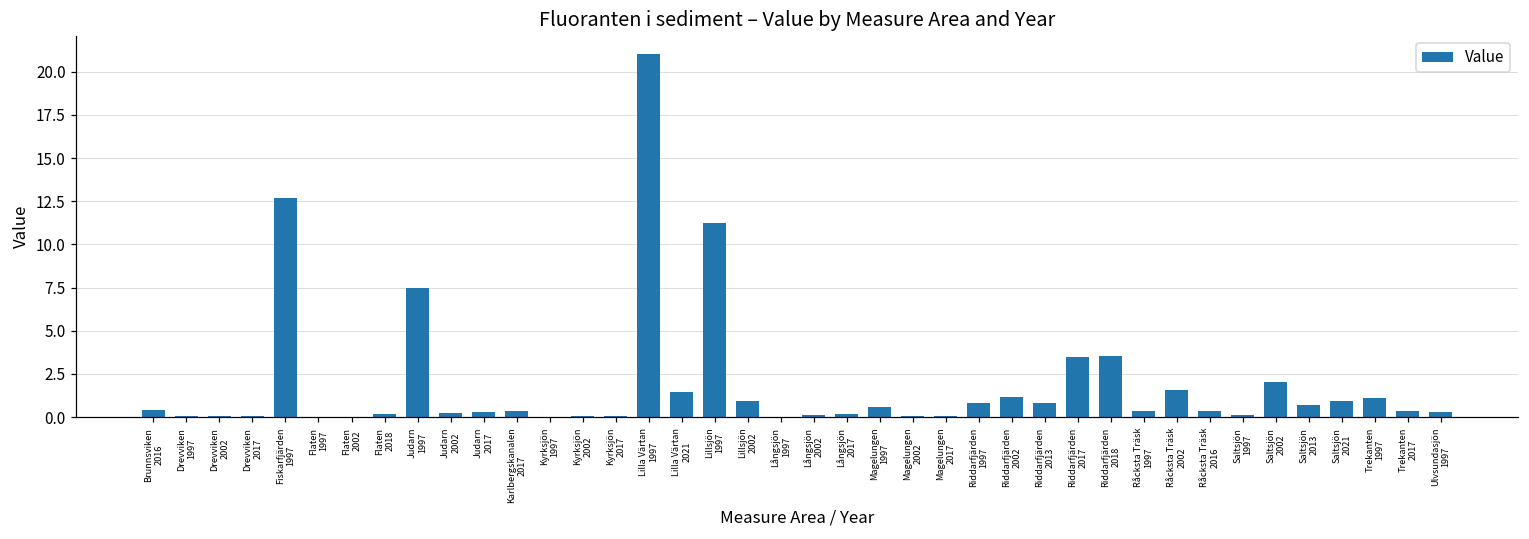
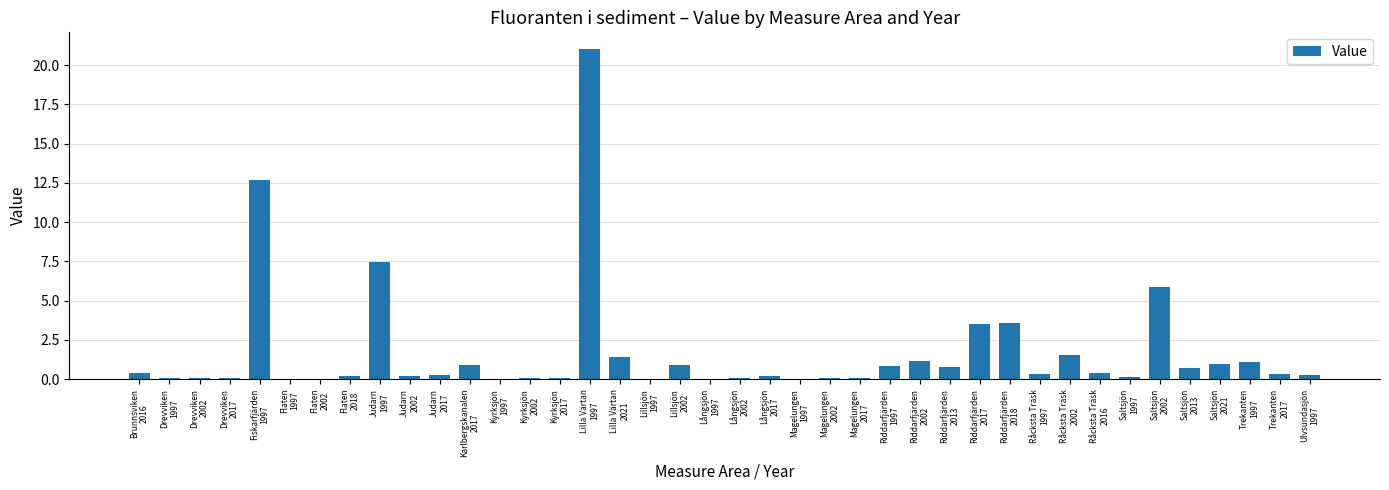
  {
    "Brunnsviken 2016": 0.4,
    "Fiskarfjärden 1997": 12.7,
    "Flaten 2018": 0.2,
    "Judarn 1997": 7.5,
    "Judarn 2002": 0.2,
    "Judarn 2017": 0.3,
-   "Karlbergskanalen 2017": 0.4,
+   "Karlbergskanalen 2017": 0.9,
    "Lilla Värtan 1997": 21.0,
    "Lilla Värtan 2021": 1.4,
-   "Lillsjön 1997": 11.3,
+   "Lillsjön 1997": 0.0,
    "Lillsjön 2002": 0.9,
    "Långsjön 2017": 0.2,
-   "Magelungen 1997": 0.6,
+   "Magelungen 1997": 0.0,
    "Riddarfjärden 1997": 0.8,
    "Riddarfjärden 2002": 1.2,
    "Riddarfjärden 2013": 0.8,
    "Riddarfjärden 2017": 3.5,
    "Riddarfjärden 2018": 3.5,
    "Råcksta Träsk 1997": 0.4,
    "Råcksta Träsk 2002": 1.6,
    "Råcksta Träsk 2016": 0.4,
-   "Saltsjön 2002": 2.0,
+   "Saltsjön 2002": 5.9,
    "Saltsjön 2013": 0.7,
    "Saltsjön 2021": 0.9,
    "Trekanten 1997": 1.1,
    "Trekanten 2017": 0.3,
    "Ulvsundasjön 1997": 0.3
  }
